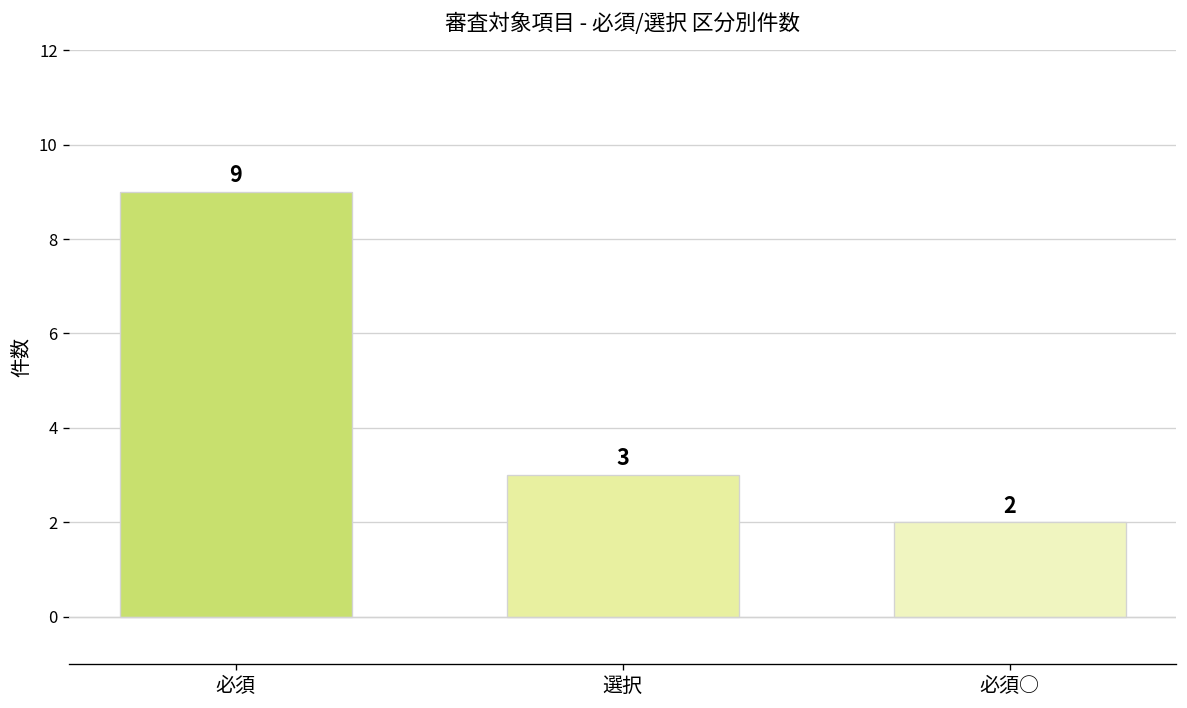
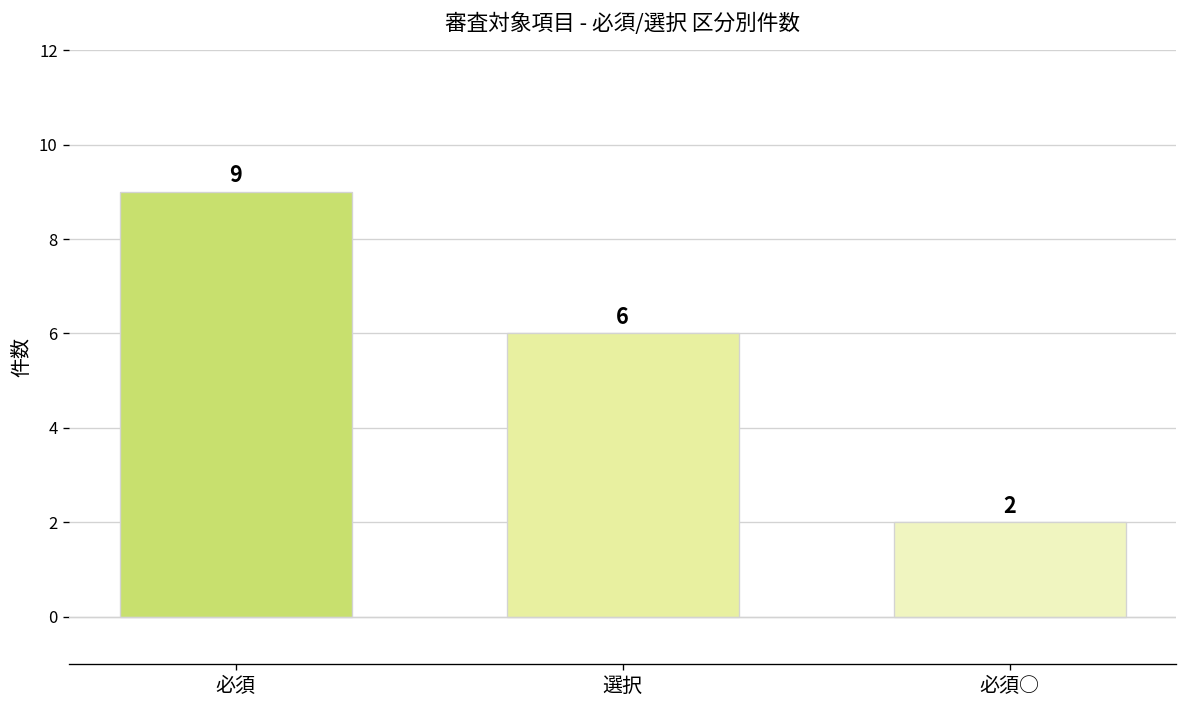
  {
    "必須": 9,
-   "選択": 3,
+   "選択": 6,
    "必須○": 2
  }
